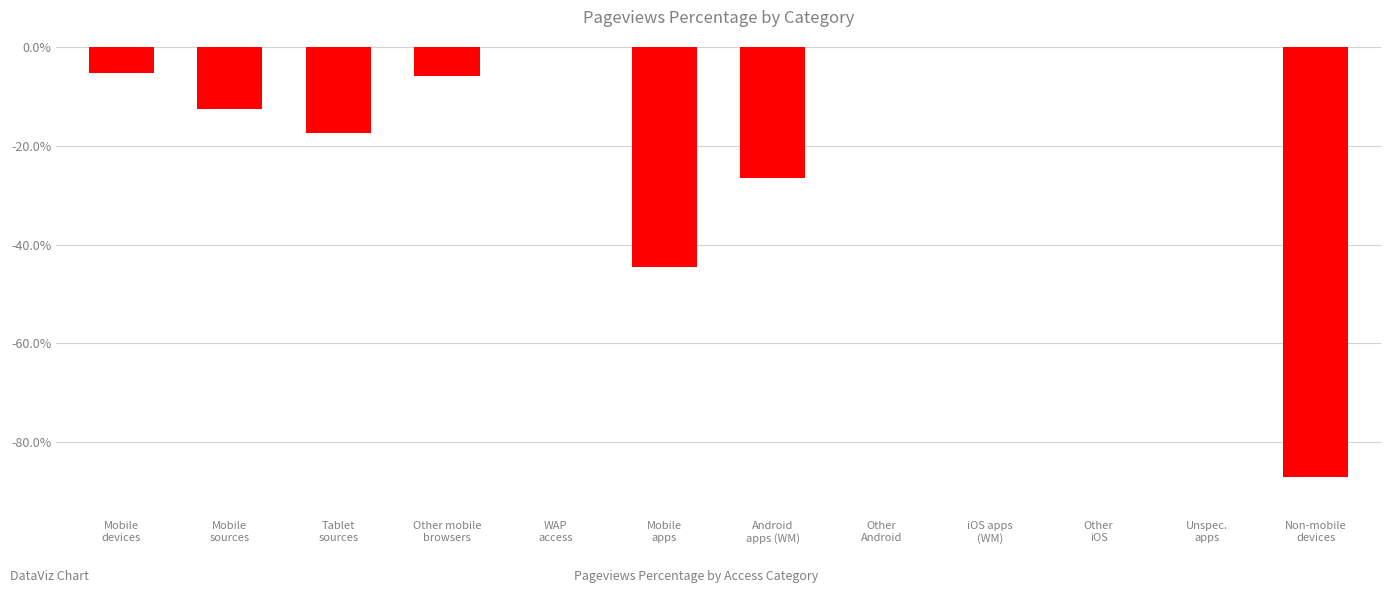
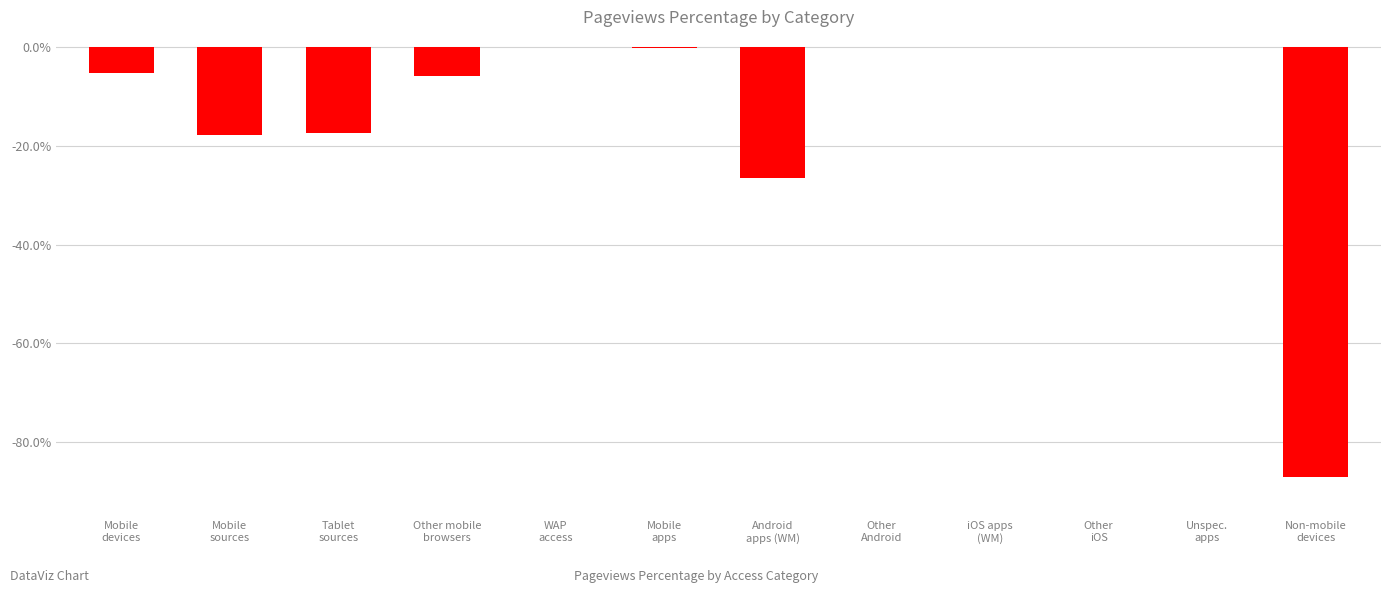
  {
    "Mobile devices": "-5%",
-   "Mobile sources": "-13%",
+   "Mobile sources": "-18%",
    "Tablet sources": "-18%",
    "Other mobile browsers": "-6%",
-   "Mobile apps": "-45%",
+   "Mobile apps": "0%",
    "Android apps (WM)": "-27%",
    "iOS apps (WM)": "0%",
    "Unspec. apps": "0%",
    "Non-mobile devices": "-87%"
  }
